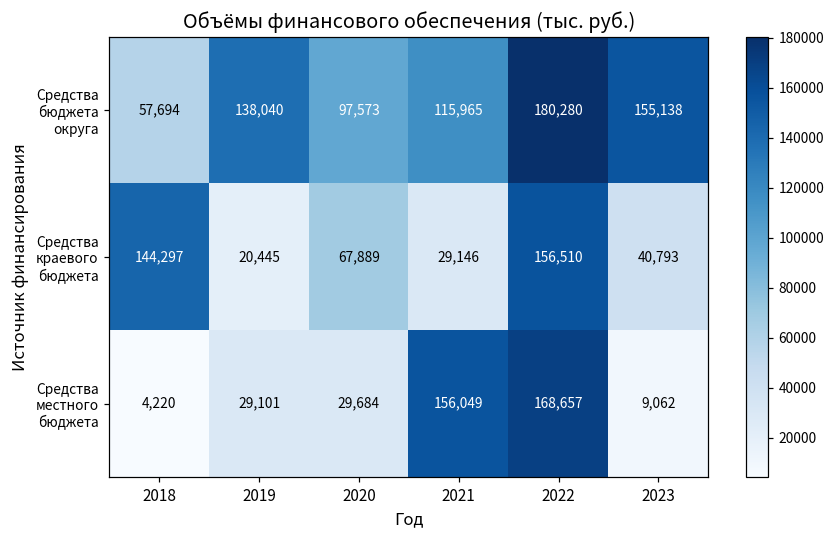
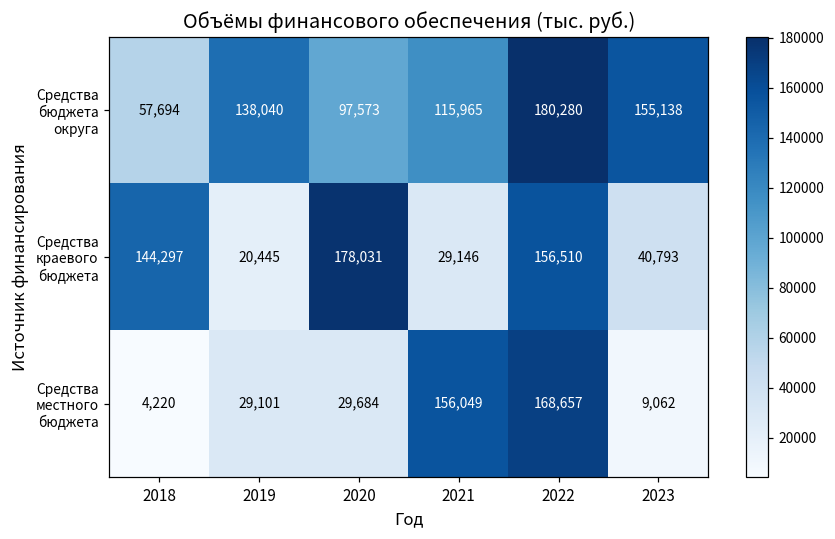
  {
    "Средства бюджета округа": {
      "2018": "57,694",
      "2019": "138,040",
      "2020": "97,573",
      "2021": "115,965",
      "2022": "180,280",
      "2023": "155,138"
    },
    "Средства краевого бюджета": {
      "2018": "144,297",
      "2019": "20,445",
-     "2020": "67,889",
+     "2020": "178,031",
      "2021": "29,146",
      "2022": "156,510",
      "2023": "40,793"
    },
    "Средства местного бюджета": {
      "2018": "4,220",
      "2019": "29,101",
      "2020": "29,684",
      "2021": "156,049",
      "2022": "168,657",
      "2023": "9,062"
    }
  }
